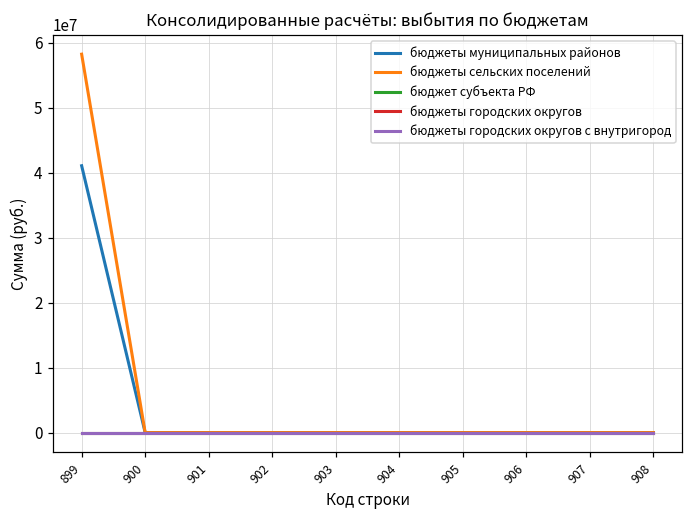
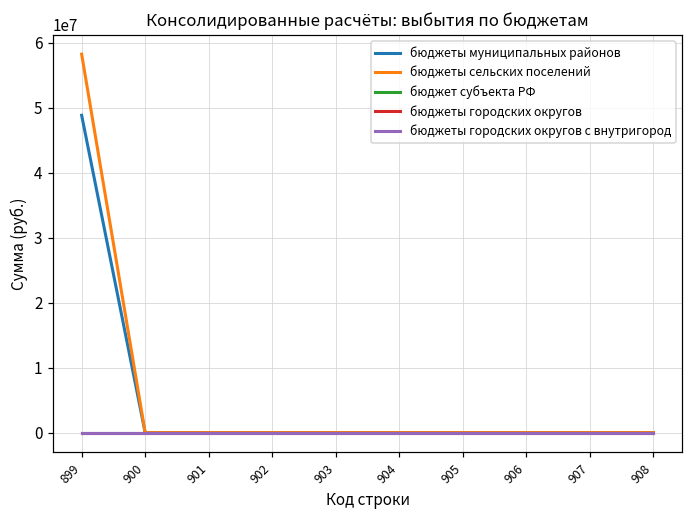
  {
    "бюджеты муниципальных районов": {
-     "899": 41000000
+     "899": 49000000
    },
    "бюджеты сельских поселений": {
      "899": 58000000
    },
    "бюджеты городских округов с внутригород": {
      "899": 0
    }
  }
